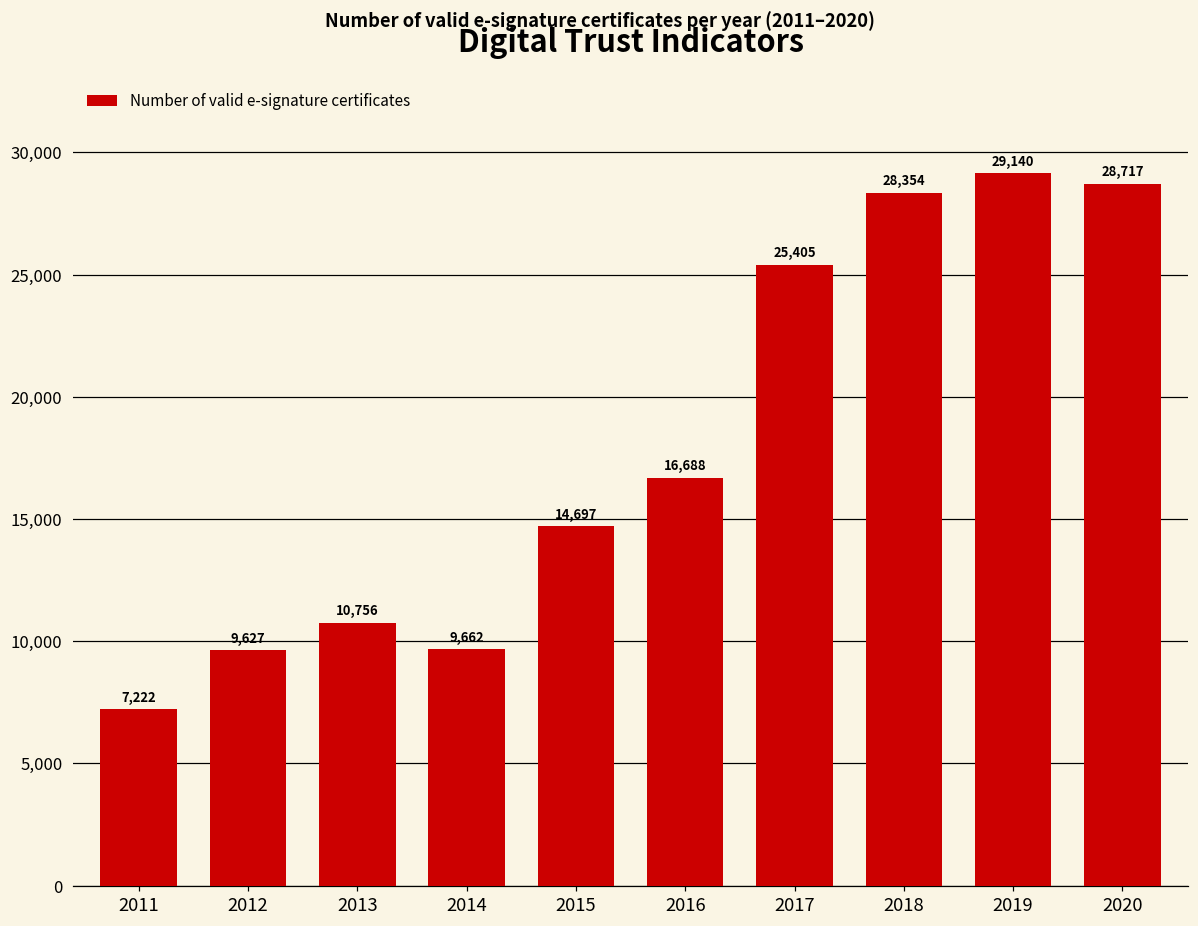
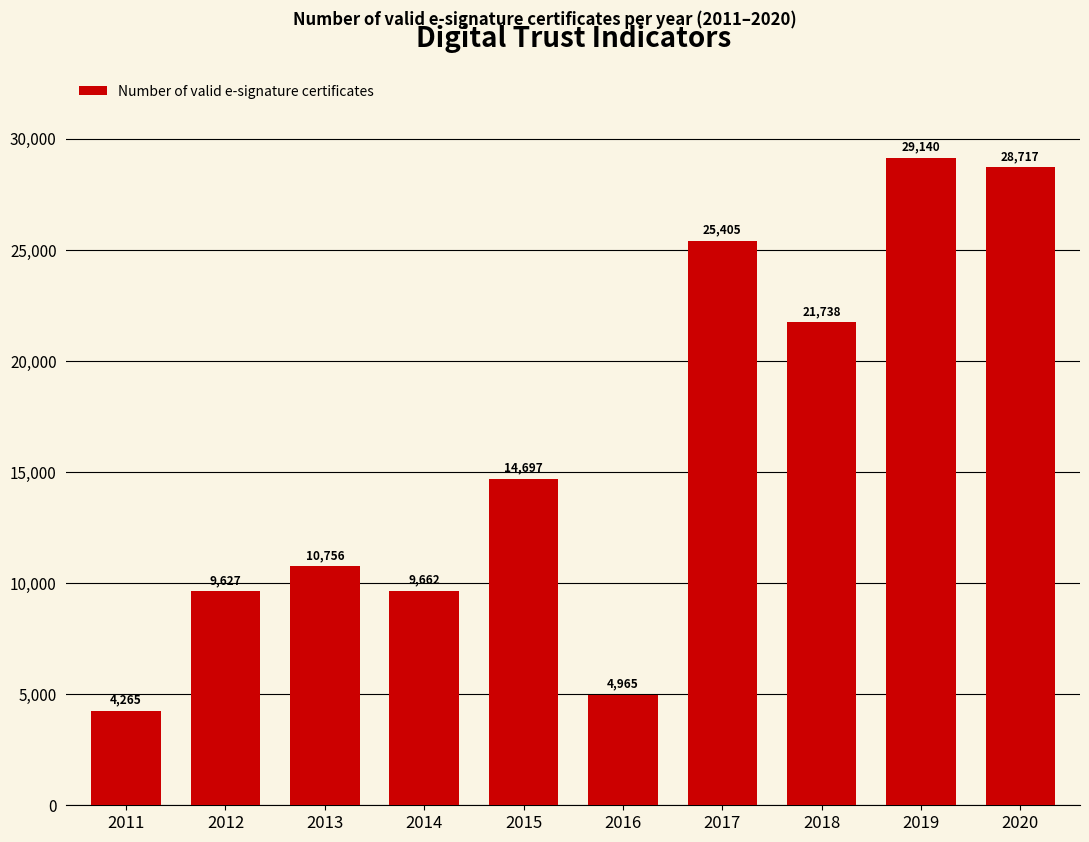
  {
-   "2011": "7,222",
+   "2011": "4,265",
    "2012": "9,627",
    "2013": "10,756",
    "2014": "9,662",
    "2015": "14,697",
-   "2016": "16,688",
+   "2016": "4,965",
    "2017": "25,405",
-   "2018": "28,354",
+   "2018": "21,738",
    "2019": "29,140",
    "2020": "28,717"
  }
